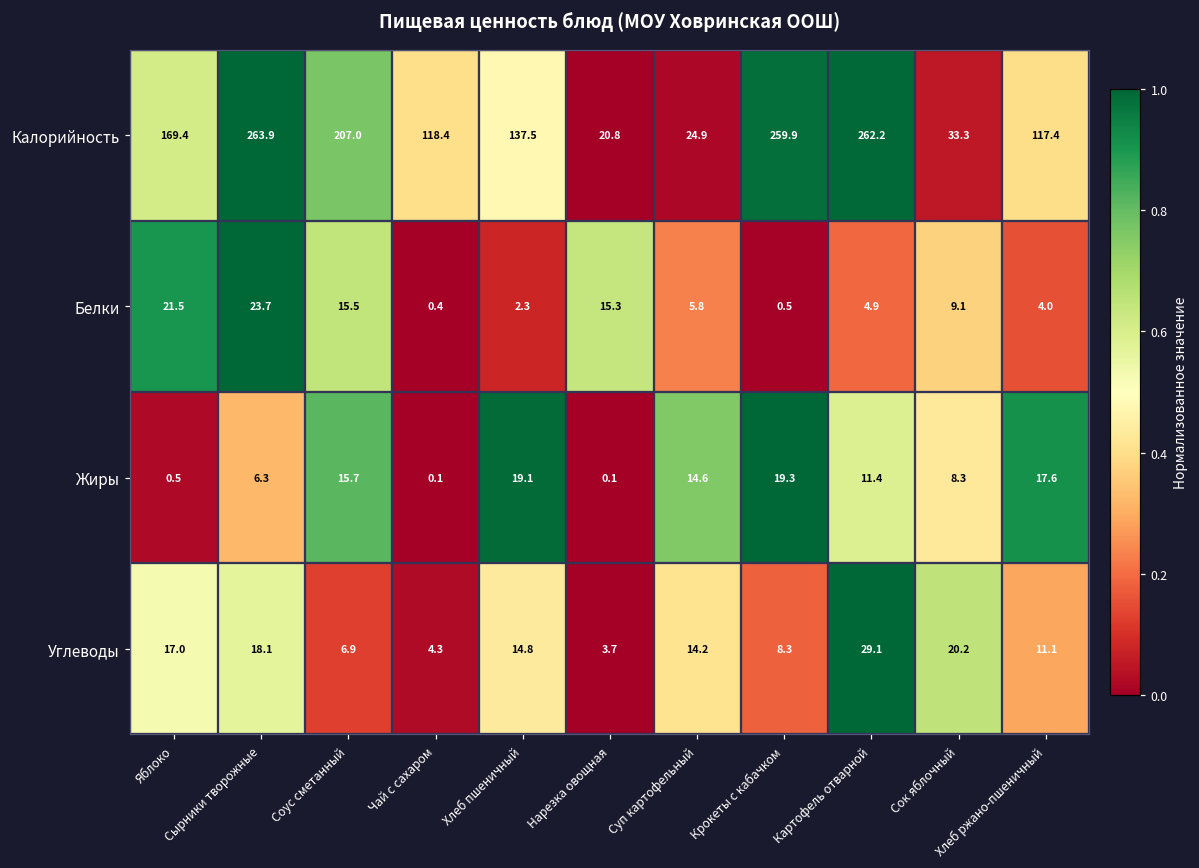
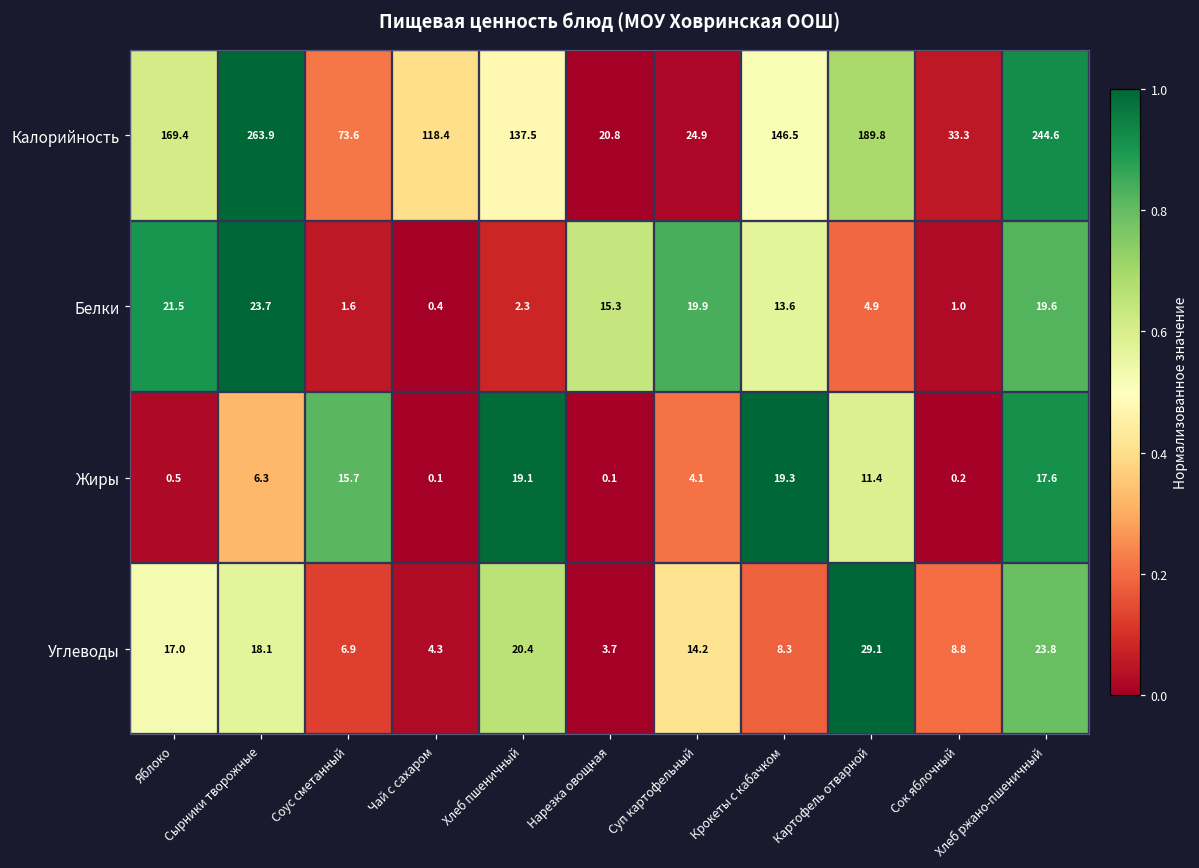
  {
    "Калорийность": {
      "Яблоко": 169.4,
      "Сырники творожные": 263.9,
-     "Соус сметанный": 207.0,
+     "Соус сметанный": 73.6,
      "Чай с сахаром": 118.4,
      "Хлеб пшеничный": 137.5,
      "Нарезка овощная": 20.8,
      "Суп картофельный": 24.9,
-     "Крокеты с кабачком": 259.9,
-     "Картофель отварной": 262.2,
+     "Крокеты с кабачком": 146.5,
+     "Картофель отварной": 189.8,
      "Сок яблочный": 33.3,
-     "Хлеб ржано-пшеничный": 117.4
+     "Хлеб ржано-пшеничный": 244.6
    },
    "Белки": {
      "Яблоко": 21.5,
      "Сырники творожные": 23.7,
-     "Соус сметанный": 15.5,
+     "Соус сметанный": 1.6,
      "Чай с сахаром": 0.4,
      "Хлеб пшеничный": 2.3,
      "Нарезка овощная": 15.3,
-     "Суп картофельный": 5.8,
-     "Крокеты с кабачком": 0.5,
+     "Суп картофельный": 19.9,
+     "Крокеты с кабачком": 13.6,
      "Картофель отварной": 4.9,
-     "Сок яблочный": 9.1,
-     "Хлеб ржано-пшеничный": 4.0
+     "Сок яблочный": 1.0,
+     "Хлеб ржано-пшеничный": 19.6
    },
    "Жиры": {
      "Яблоко": 0.5,
      "Сырники творожные": 6.3,
      "Соус сметанный": 15.7,
      "Чай с сахаром": 0.1,
      "Хлеб пшеничный": 19.1,
      "Нарезка овощная": 0.1,
-     "Суп картофельный": 14.6,
+     "Суп картофельный": 4.1,
      "Крокеты с кабачком": 19.3,
      "Картофель отварной": 11.4,
-     "Сок яблочный": 8.3,
+     "Сок яблочный": 0.2,
      "Хлеб ржано-пшеничный": 17.6
    },
    "Углеводы": {
      "Яблоко": 17.0,
      "Сырники творожные": 18.1,
      "Соус сметанный": 6.9,
      "Чай с сахаром": 4.3,
-     "Хлеб пшеничный": 14.8,
+     "Хлеб пшеничный": 20.4,
      "Нарезка овощная": 3.7,
      "Суп картофельный": 14.2,
      "Крокеты с кабачком": 8.3,
      "Картофель отварной": 29.1,
-     "Сок яблочный": 20.2,
-     "Хлеб ржано-пшеничный": 11.1
+     "Сок яблочный": 8.8,
+     "Хлеб ржано-пшеничный": 23.8
    }
  }
